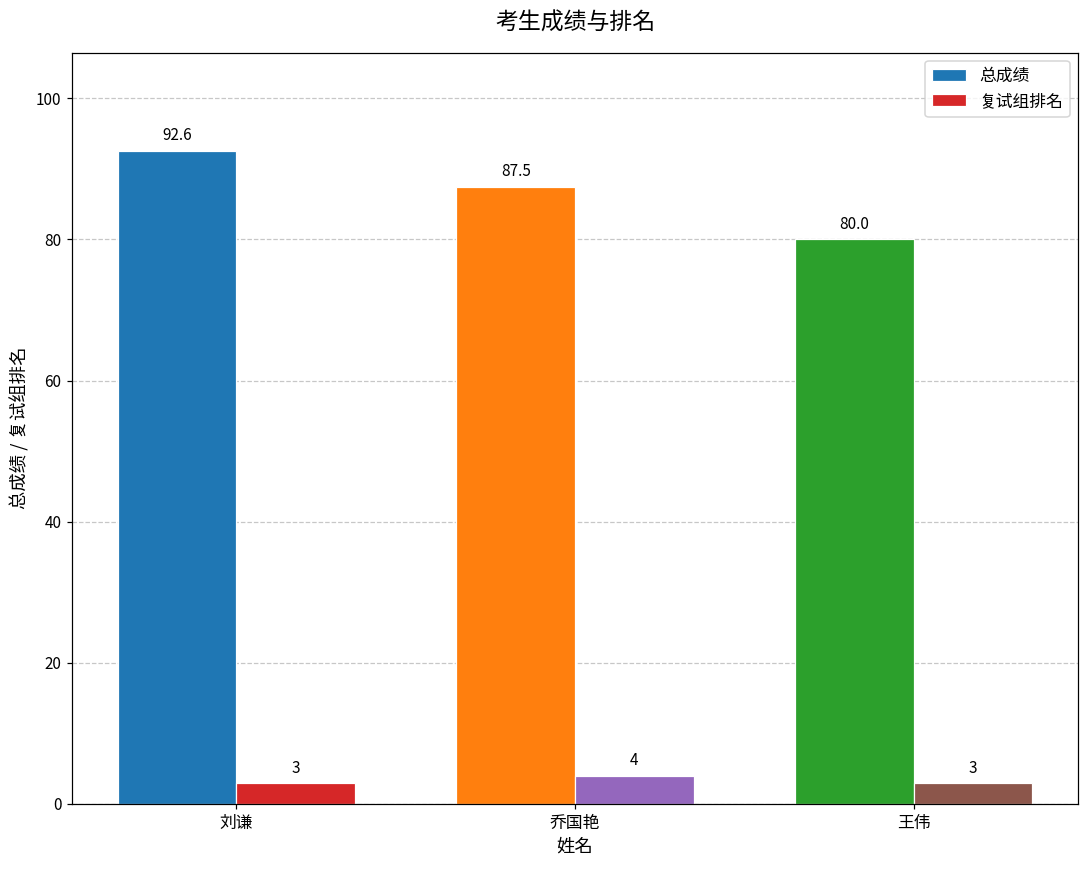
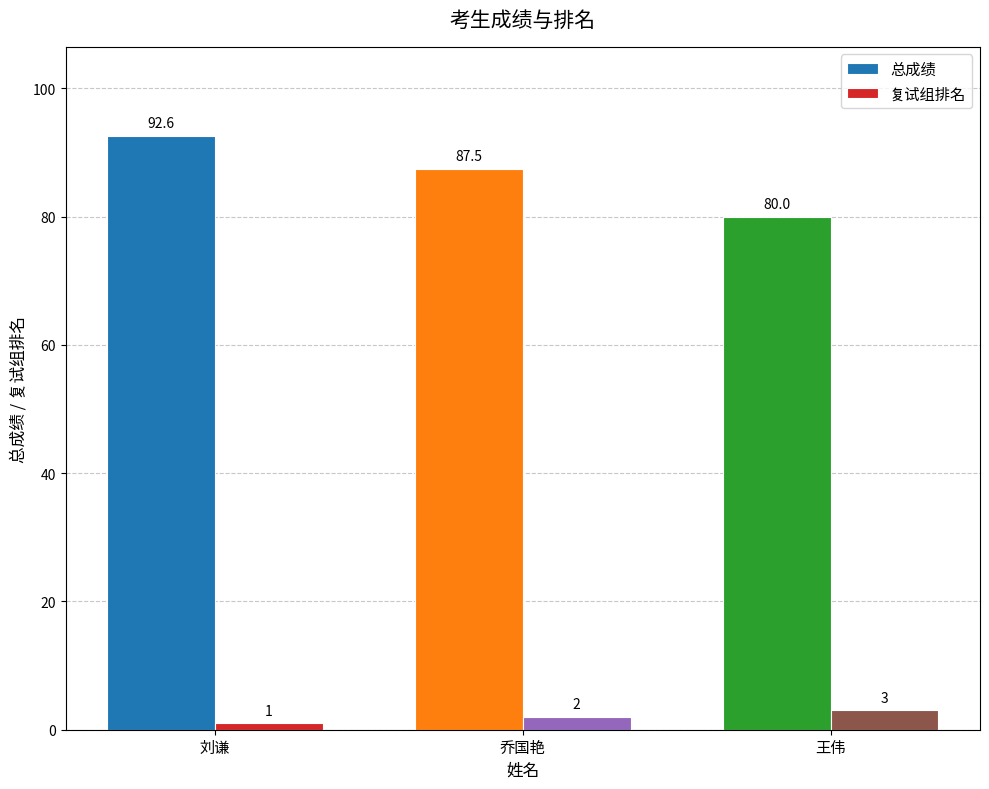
  {
    "总成绩": {
      "刘谦": 92.6,
      "乔国艳": 87.5,
      "王伟": 80.0
    },
    "复试组排名": {
-     "刘谦": 3,
-     "乔国艳": 4,
+     "刘谦": 1,
+     "乔国艳": 2,
      "王伟": 3
    }
  }
